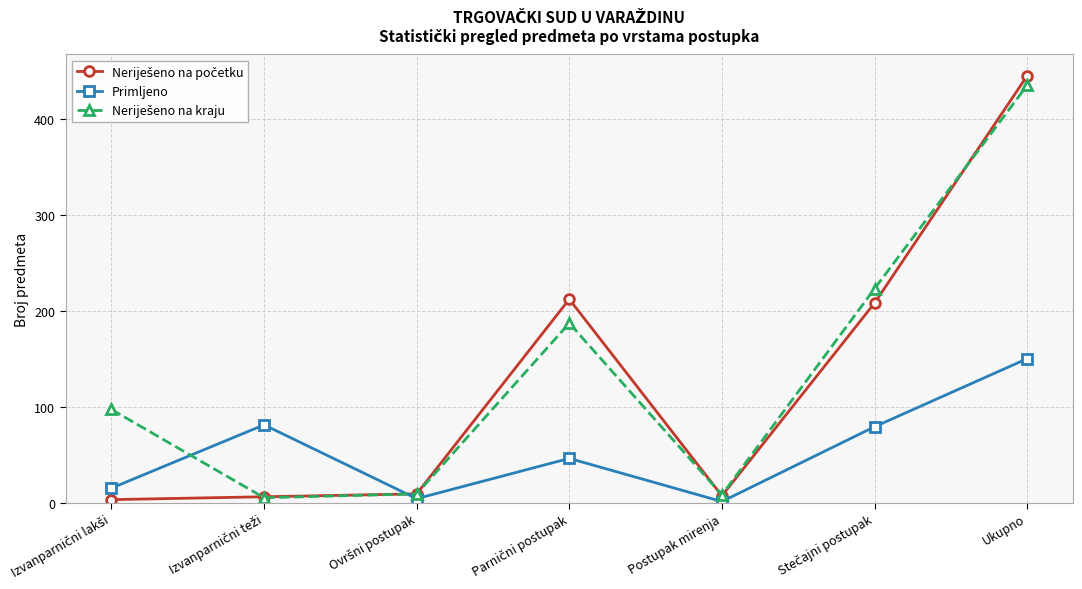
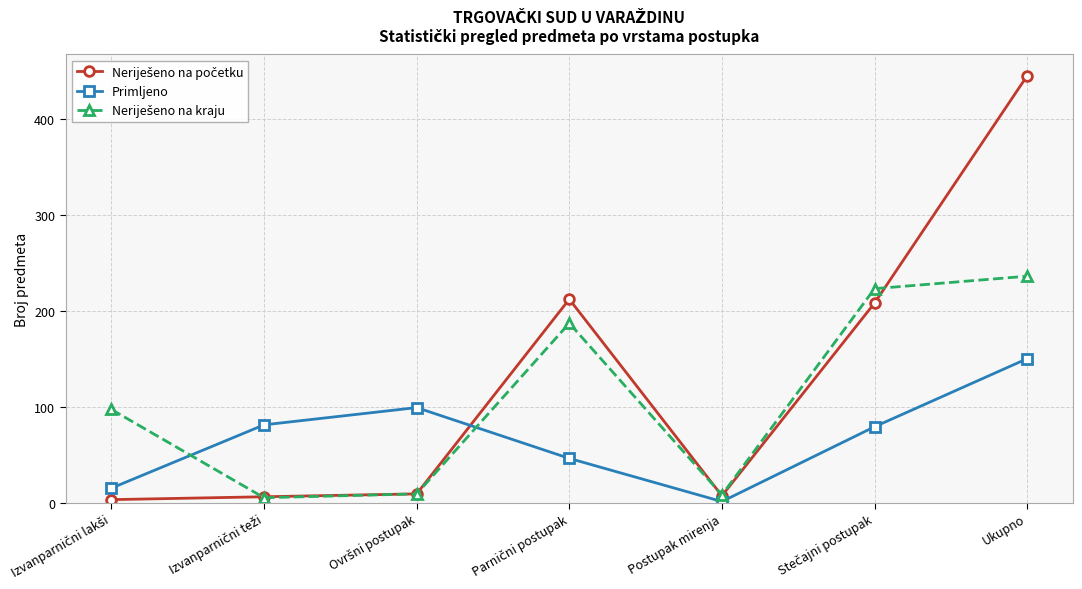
  {
    "Neriješeno na početku": {
      "Izvanparnični lakši": 0,
      "Parnični postupak": 210,
      "Stečajni postupak": 210,
      "Ukupno": 450
    },
    "Primljeno": {
      "Izvanparnični lakši": 20,
      "Izvanparnični teži": 80,
-     "Ovršni postupak": 0,
+     "Ovršni postupak": 100,
      "Parnični postupak": 50,
      "Postupak mirenja": 0,
      "Stečajni postupak": 80,
      "Ukupno": 150
    },
    "Neriješeno na kraju": {
      "Izvanparnični lakši": 100,
      "Parnični postupak": 190,
      "Stečajni postupak": 220,
-     "Ukupno": 440
+     "Ukupno": 240
    }
  }
